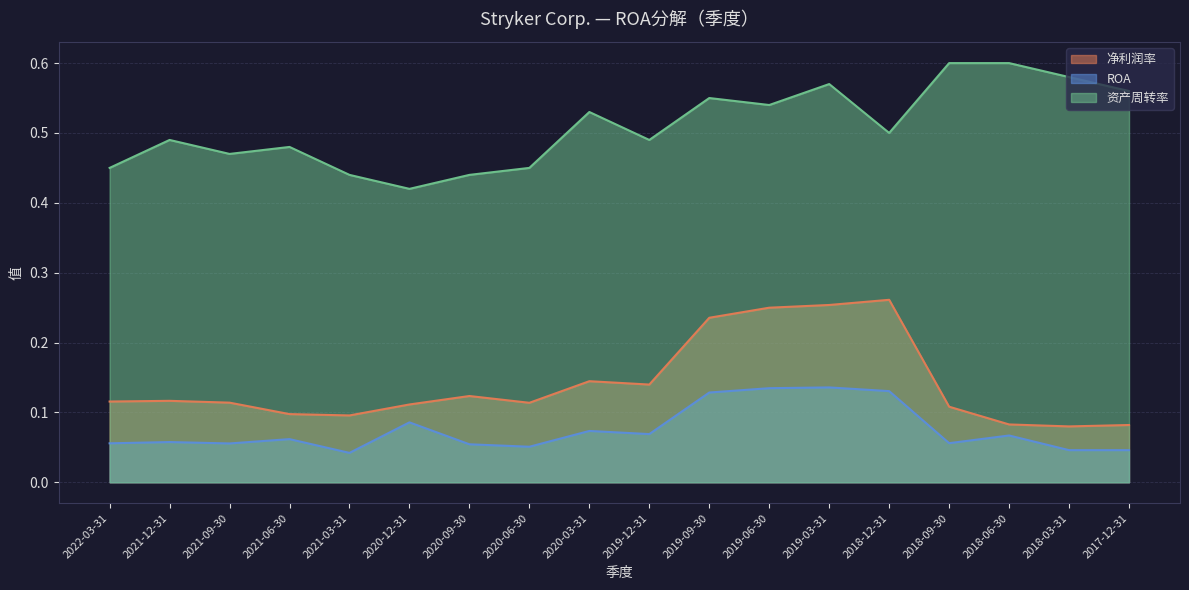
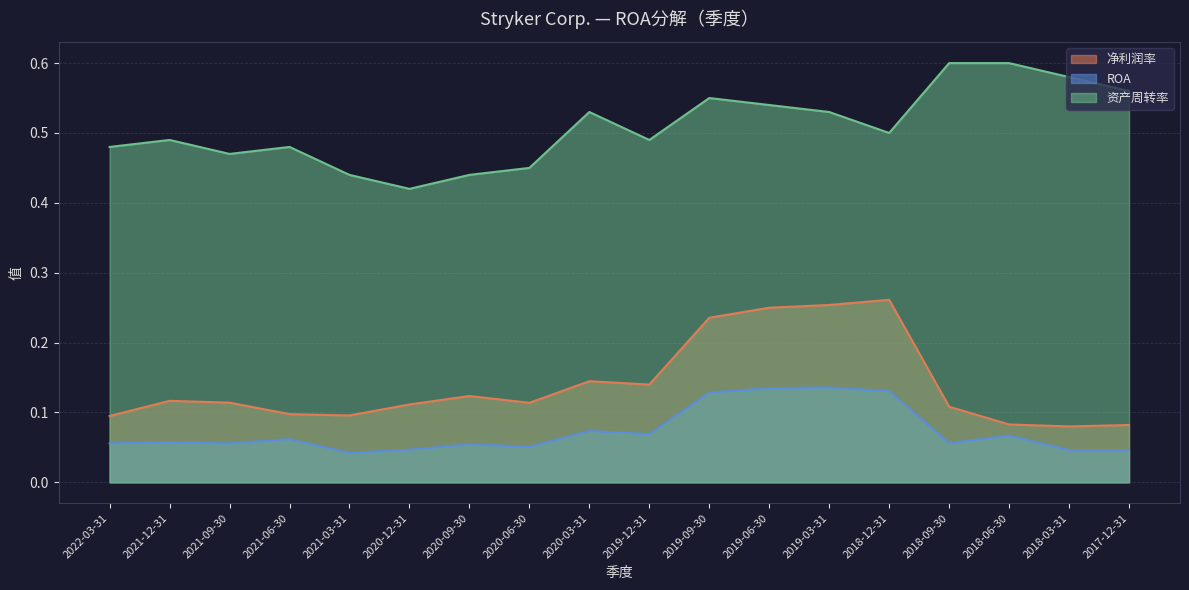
  {
    "净利润率": {
-     "2022-03-31": 0.12,
+     "2022-03-31": 0.09,
      "2021-12-31": 0.12,
      "2021-09-30": 0.11,
      "2021-06-30": 0.10,
      "2021-03-31": 0.10,
      "2020-12-31": 0.11,
      "2020-09-30": 0.12,
      "2020-06-30": 0.11,
      "2020-03-31": 0.14,
      "2019-12-31": 0.14,
      "2019-09-30": 0.24,
      "2019-06-30": 0.25,
      "2019-03-31": 0.25,
      "2018-12-31": 0.26,
      "2018-09-30": 0.11,
      "2018-06-30": 0.08,
      "2018-03-31": 0.08,
      "2017-12-31": 0.08
    },
    "ROA": {
      "2022-03-31": 0.06,
      "2021-12-31": 0.06,
      "2021-09-30": 0.06,
      "2021-06-30": 0.06,
      "2021-03-31": 0.04,
-     "2020-12-31": 0.09,
+     "2020-12-31": 0.05,
      "2020-09-30": 0.05,
      "2020-06-30": 0.05,
      "2020-03-31": 0.07,
      "2019-12-31": 0.07,
      "2019-09-30": 0.13,
      "2019-06-30": 0.13,
      "2019-03-31": 0.14,
      "2018-12-31": 0.13,
      "2018-09-30": 0.06,
      "2018-06-30": 0.07,
      "2018-03-31": 0.05,
      "2017-12-31": 0.05
    },
    "资产周转率": {
-     "2022-03-31": 0.45,
+     "2022-03-31": 0.48,
      "2021-12-31": 0.49,
      "2021-09-30": 0.47,
      "2021-06-30": 0.48,
      "2021-03-31": 0.44,
      "2020-12-31": 0.42,
      "2020-09-30": 0.44,
      "2020-06-30": 0.45,
      "2020-03-31": 0.53,
      "2019-12-31": 0.49,
      "2019-09-30": 0.55,
      "2019-06-30": 0.54,
-     "2019-03-31": 0.57,
+     "2019-03-31": 0.53,
      "2018-12-31": 0.50,
      "2018-09-30": 0.60,
      "2018-06-30": 0.60
    }
  }
